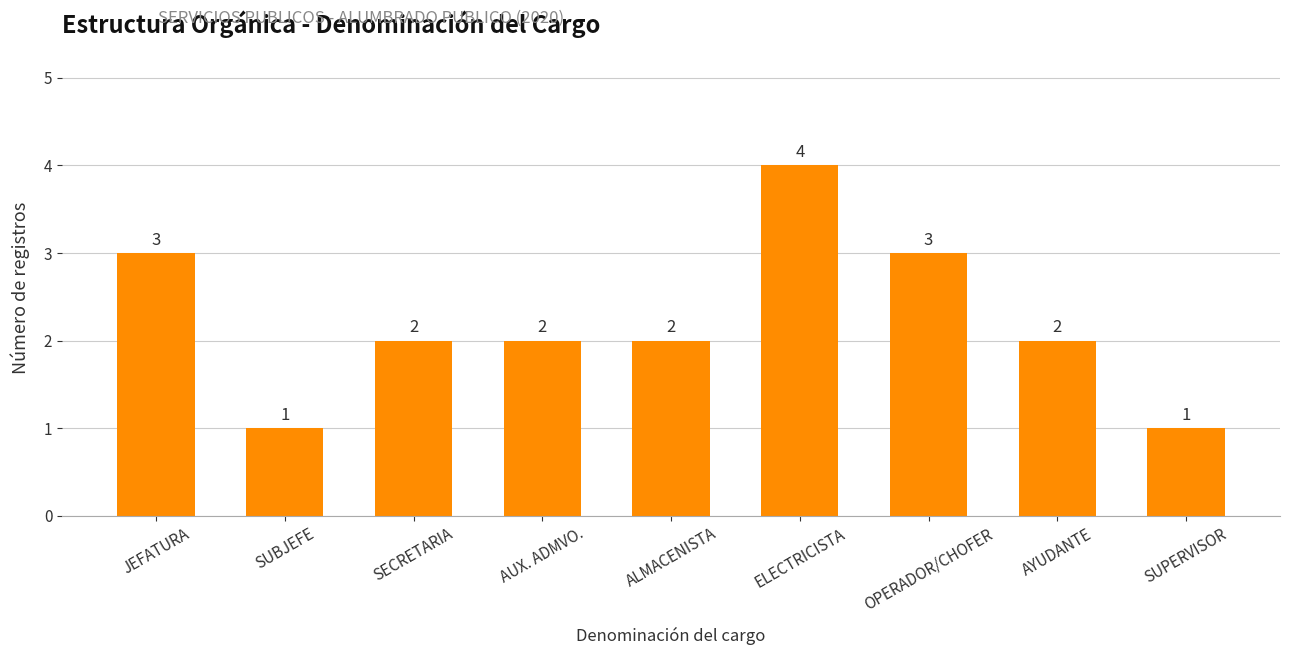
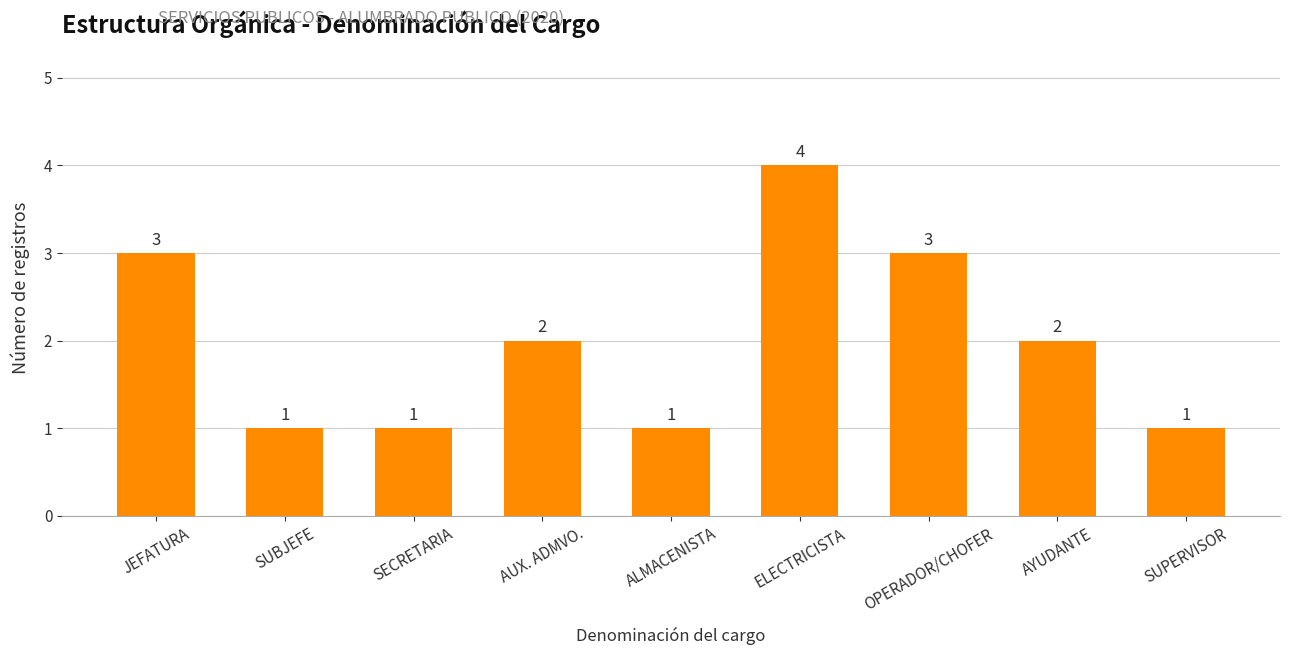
  {
    "JEFATURA": 3,
    "SUBJEFE": 1,
-   "SECRETARIA": 2,
+   "SECRETARIA": 1,
    "AUX. ADMVO.": 2,
-   "ALMACENISTA": 2,
+   "ALMACENISTA": 1,
    "ELECTRICISTA": 4,
    "OPERADOR/CHOFER": 3,
    "AYUDANTE": 2,
    "SUPERVISOR": 1
  }
